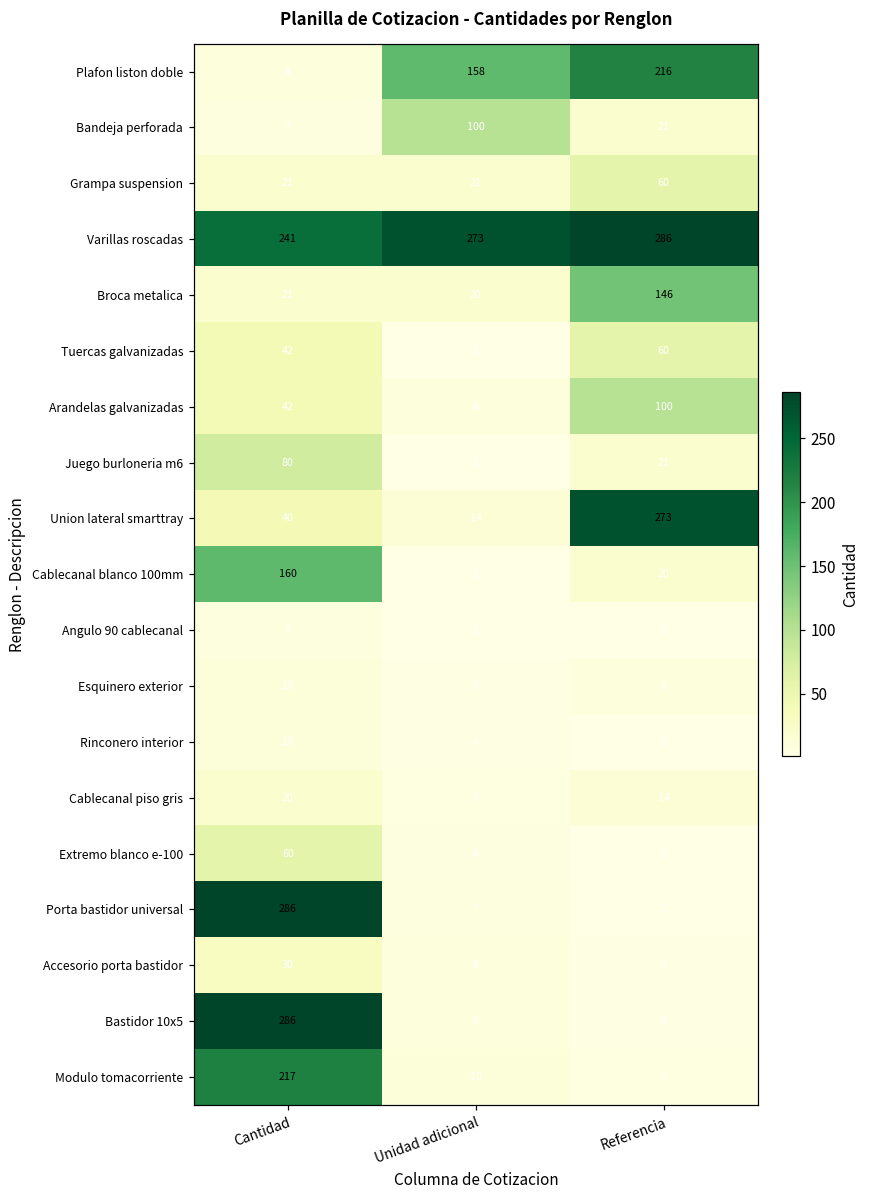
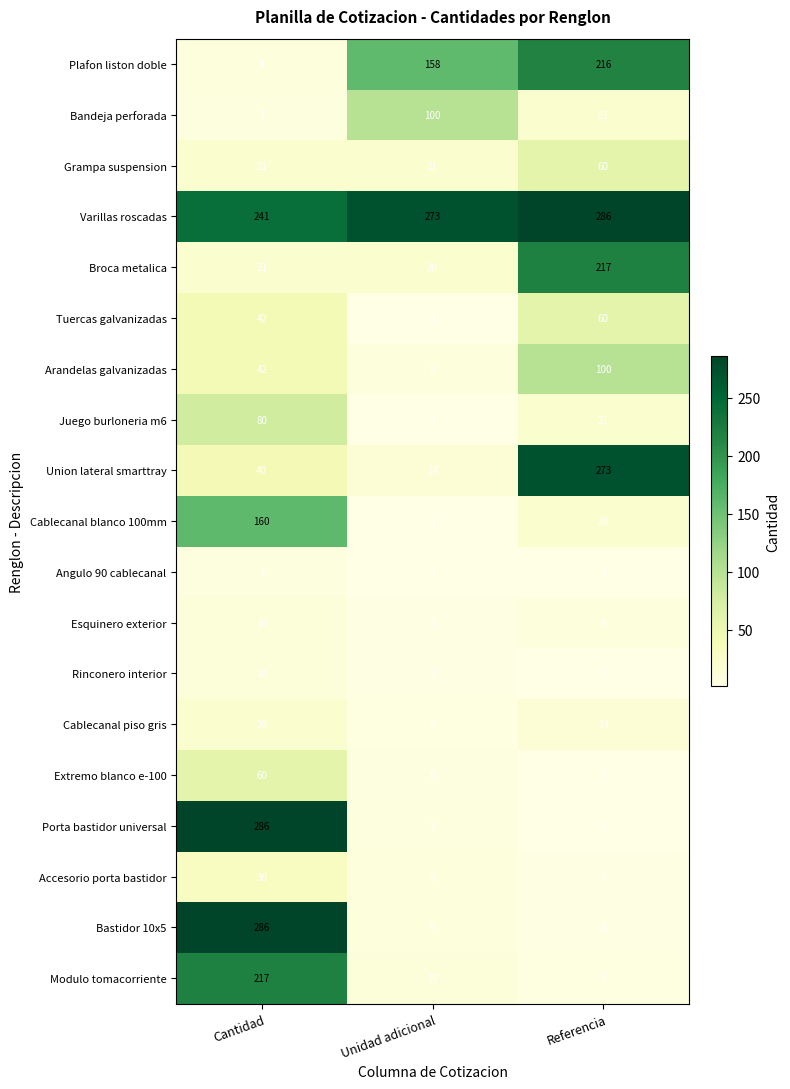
  {
    "Plafon liston doble": {
      "Unidad adicional": 158,
      "Referencia": 216
    },
    "Bandeja perforada": {
      "Unidad adicional": 100,
      "Referencia": 21
    },
    "Grampa suspension": {
      "Cantidad": 21,
      "Unidad adicional": 21,
      "Referencia": 60
    },
    "Varillas roscadas": {
      "Cantidad": 241,
      "Unidad adicional": 273,
      "Referencia": 286
    },
    "Broca metalica": {
      "Cantidad": 21,
      "Unidad adicional": 20,
-     "Referencia": 146
+     "Referencia": 217
    },
    "Tuercas galvanizadas": {
      "Cantidad": 42,
      "Referencia": 60
    },
    "Arandelas galvanizadas": {
      "Cantidad": 42,
      "Referencia": 100
    },
    "Juego burloneria m6": {
      "Cantidad": 80,
      "Referencia": 21
    },
    "Union lateral smarttray": {
      "Cantidad": 40,
      "Referencia": 273
    },
    "Cablecanal blanco 100mm": {
      "Cantidad": 160,
      "Referencia": 20
    },
    "Cablecanal piso gris": {
      "Cantidad": 20
    },
    "Extremo blanco e-100": {
      "Cantidad": 60
    },
    "Porta bastidor universal": {
      "Cantidad": 286
    },
    "Accesorio porta bastidor": {
      "Cantidad": 30
    },
    "Bastidor 10x5": {
      "Cantidad": 286
    },
    "Modulo tomacorriente": {
      "Cantidad": 217
    }
  }
